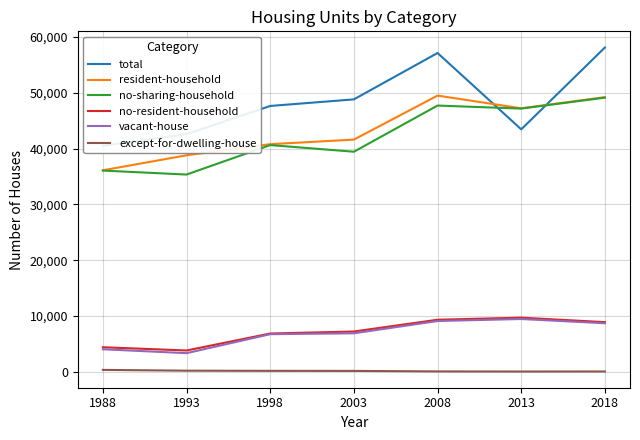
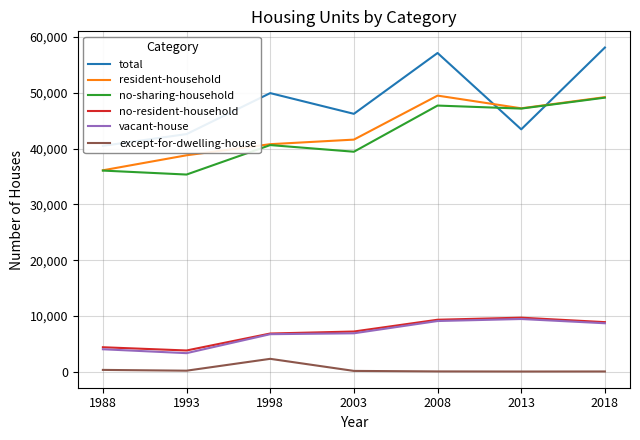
  {
    "total": {
-     "1998": "48,000",
-     "2003": "49,000",
+     "1998": "50,000",
+     "2003": "46,000",
      "2008": "57,000",
      "2013": "43,000",
      "2018": "58,000"
    },
    "resident-household": {
      "1993": "39,000",
      "2003": "42,000",
      "2008": "49,000"
    },
    "no-sharing-household": {
      "1993": "35,000",
      "2003": "39,000",
      "2008": "48,000"
    },
    "no-resident-household": {
      "1993": "4,000"
    },
    "vacant-house": {
      "1993": "3,000"
    },
    "except-for-dwelling-house": {
      "1988": "0",
      "1993": "0",
-     "1998": "0",
+     "1998": "2,000",
      "2003": "0",
      "2008": "0",
      "2013": "0",
      "2018": "0"
    }
  }
